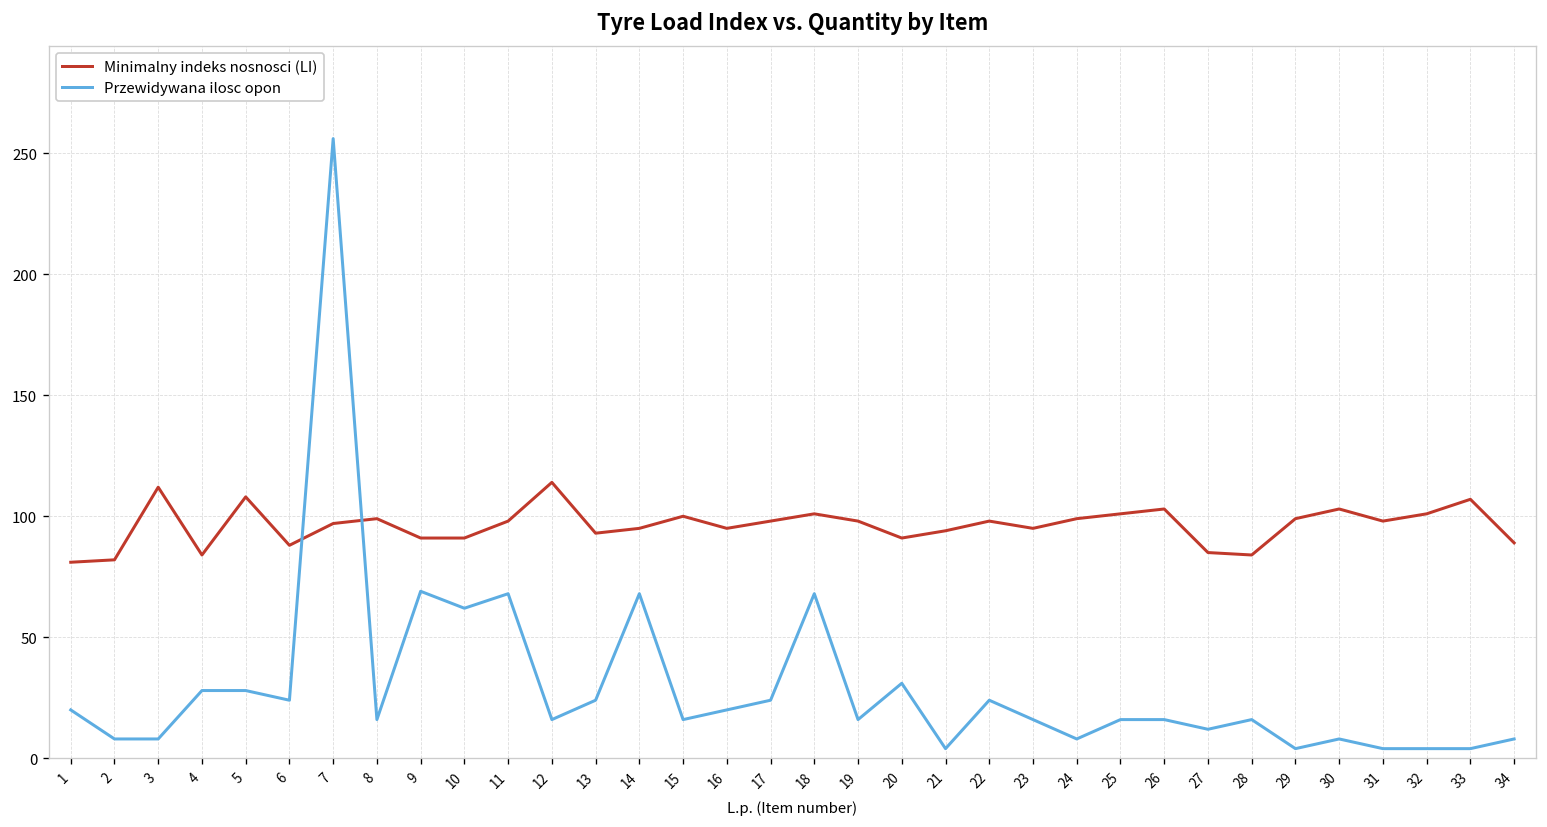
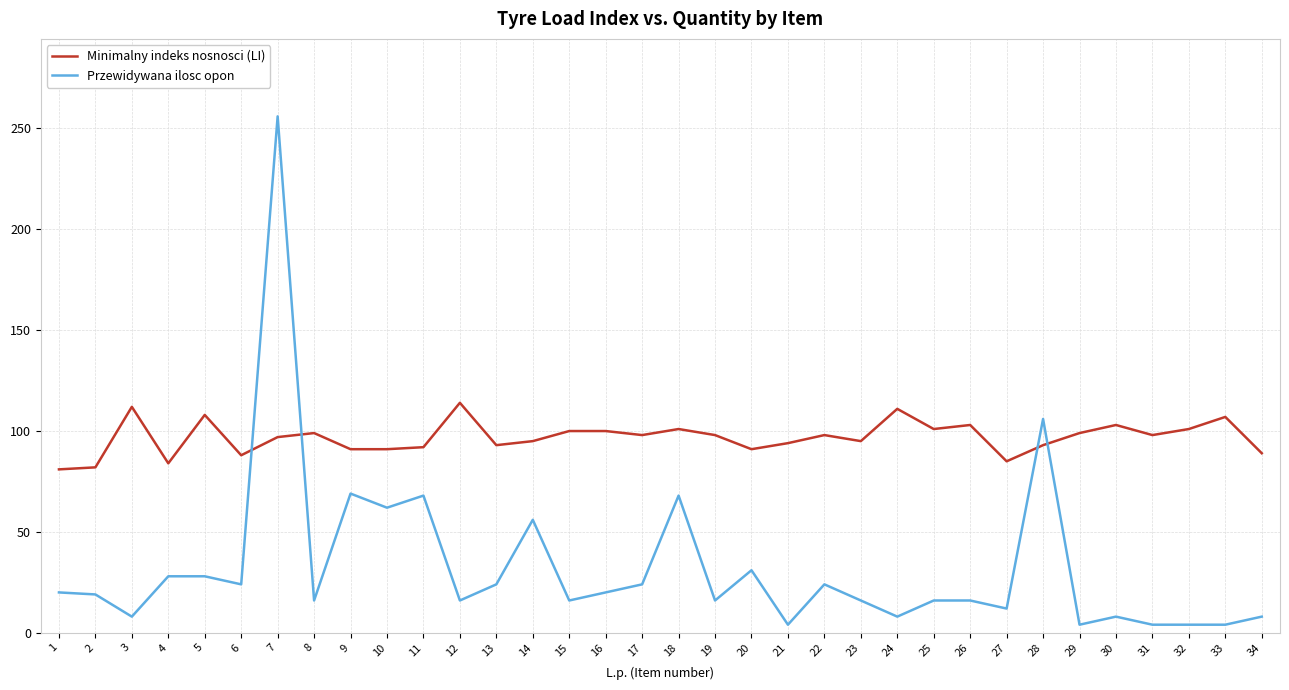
  {
    "Minimalny indeks nosnosci (LI)": {
      "1": 81,
      "2": 82,
      "3": 112,
      "4": 84,
      "5": 108,
      "6": 88,
      "7": 97,
      "8": 99,
      "9": 91,
      "10": 91,
-     "11": 98,
+     "11": 92,
      "12": 114,
      "13": 93,
      "14": 95,
      "15": 100,
-     "16": 95,
+     "16": 100,
      "17": 98,
      "18": 101,
      "19": 98,
      "20": 91,
      "21": 94,
      "22": 98,
      "23": 95,
-     "24": 99,
+     "24": 111,
      "25": 101,
      "26": 103,
      "27": 85,
-     "28": 84,
+     "28": 93,
      "29": 99,
      "30": 103,
      "31": 98,
      "32": 101,
      "33": 107,
      "34": 89
    },
    "Przewidywana ilosc opon": {
      "1": 20,
-     "2": 8,
+     "2": 19,
      "3": 8,
      "4": 28,
      "5": 28,
      "6": 24,
      "7": 256,
      "8": 16,
      "9": 69,
      "10": 62,
      "11": 68,
      "12": 16,
      "13": 24,
-     "14": 68,
+     "14": 56,
      "15": 16,
      "16": 20,
      "17": 24,
      "18": 68,
      "19": 16,
      "20": 31,
      "21": 4,
      "22": 24,
      "23": 16,
      "24": 8,
      "25": 16,
      "26": 16,
      "27": 12,
-     "28": 16,
+     "28": 106,
      "29": 4,
      "30": 8,
      "31": 4,
      "32": 4,
      "33": 4,
      "34": 8
    }
  }
